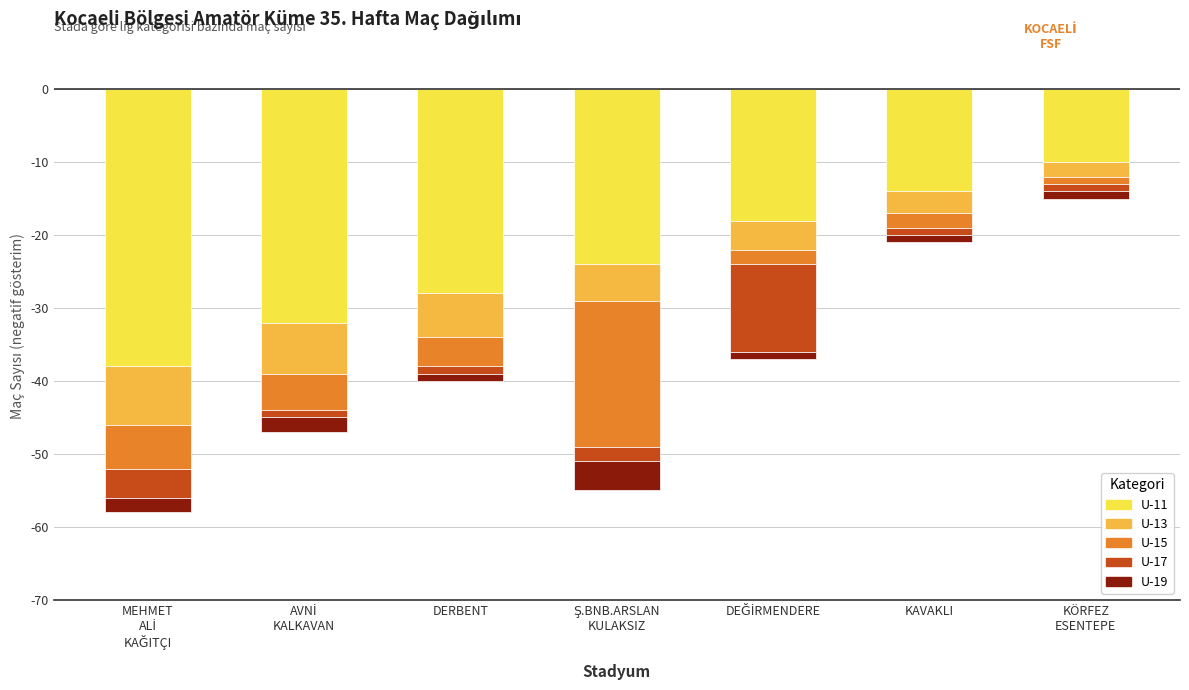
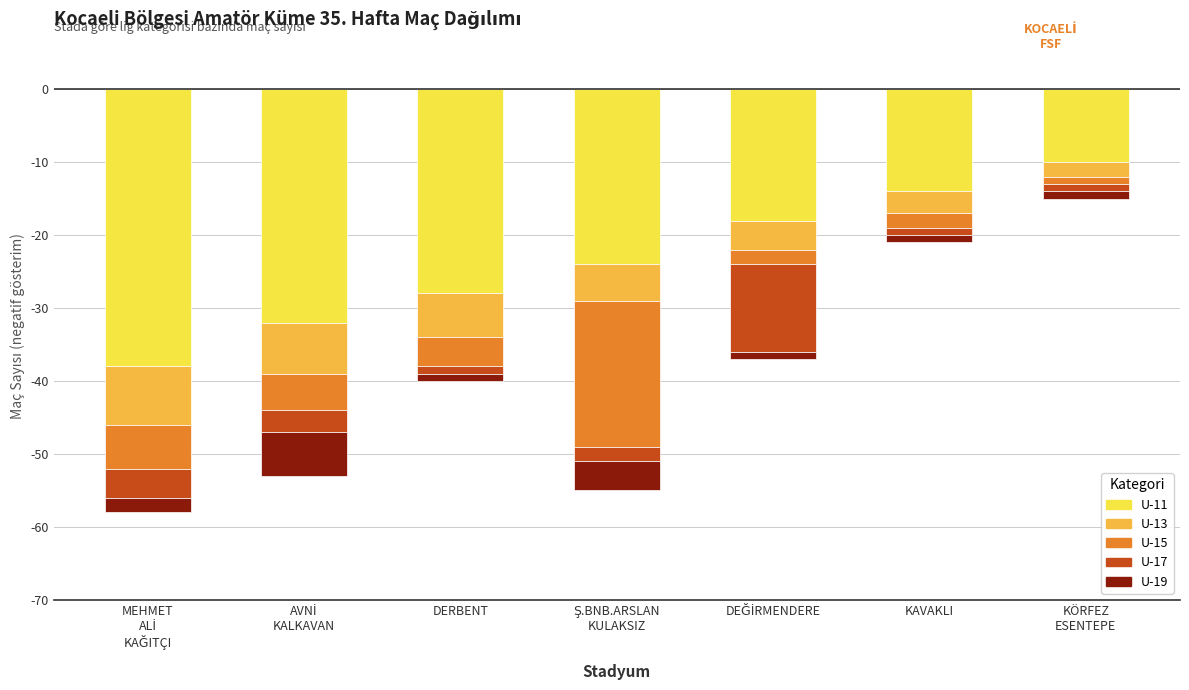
  {
    "U-15": {
      "MEHMET ALİ KAĞITÇI": -6,
      "AVNİ KALKAVAN": -5,
      "DERBENT": -4,
      "Ş.BNB.ARSLAN KULAKSIZ": -20,
      "DEĞİRMENDERE": -2,
      "KAVAKLI": -2,
      "KÖRFEZ ESENTEPE": -1
    },
    "U-17": {
      "MEHMET ALİ KAĞITÇI": -4,
-     "AVNİ KALKAVAN": -1,
+     "AVNİ KALKAVAN": -3,
      "DERBENT": -1,
      "Ş.BNB.ARSLAN KULAKSIZ": -2,
      "DEĞİRMENDERE": -12,
      "KAVAKLI": -1,
      "KÖRFEZ ESENTEPE": -1
    },
    "U-19": {
      "MEHMET ALİ KAĞITÇI": -2,
-     "AVNİ KALKAVAN": -2,
+     "AVNİ KALKAVAN": -6,
      "DERBENT": -1,
      "Ş.BNB.ARSLAN KULAKSIZ": -4,
      "DEĞİRMENDERE": -1,
      "KAVAKLI": -1,
      "KÖRFEZ ESENTEPE": -1
    }
  }
